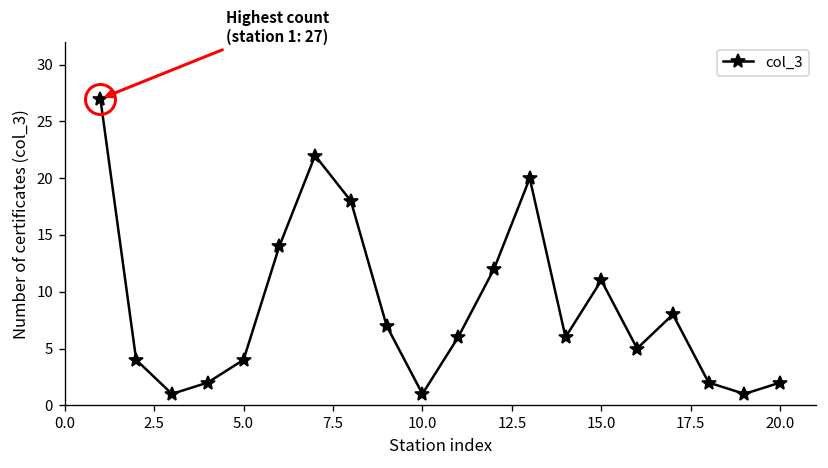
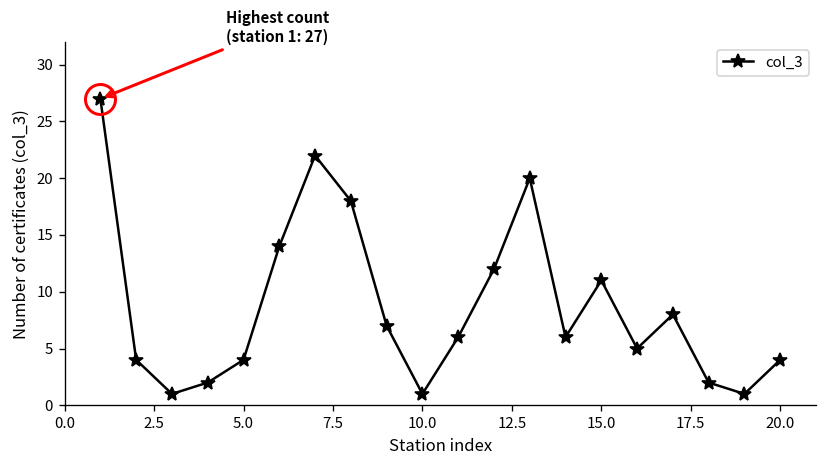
  {
    "col_3": {
      "5.0": 4,
      "10.0": 1,
      "15.0": 11,
-     "20.0": 2
+     "20.0": 4
    }
  }
